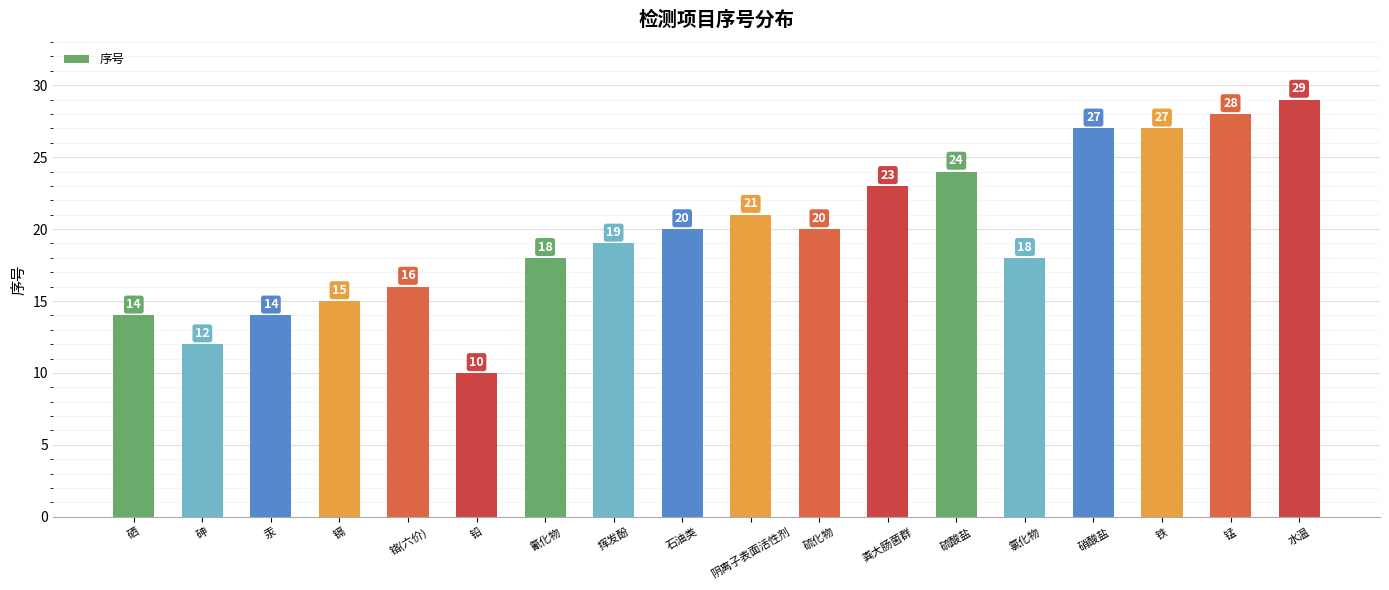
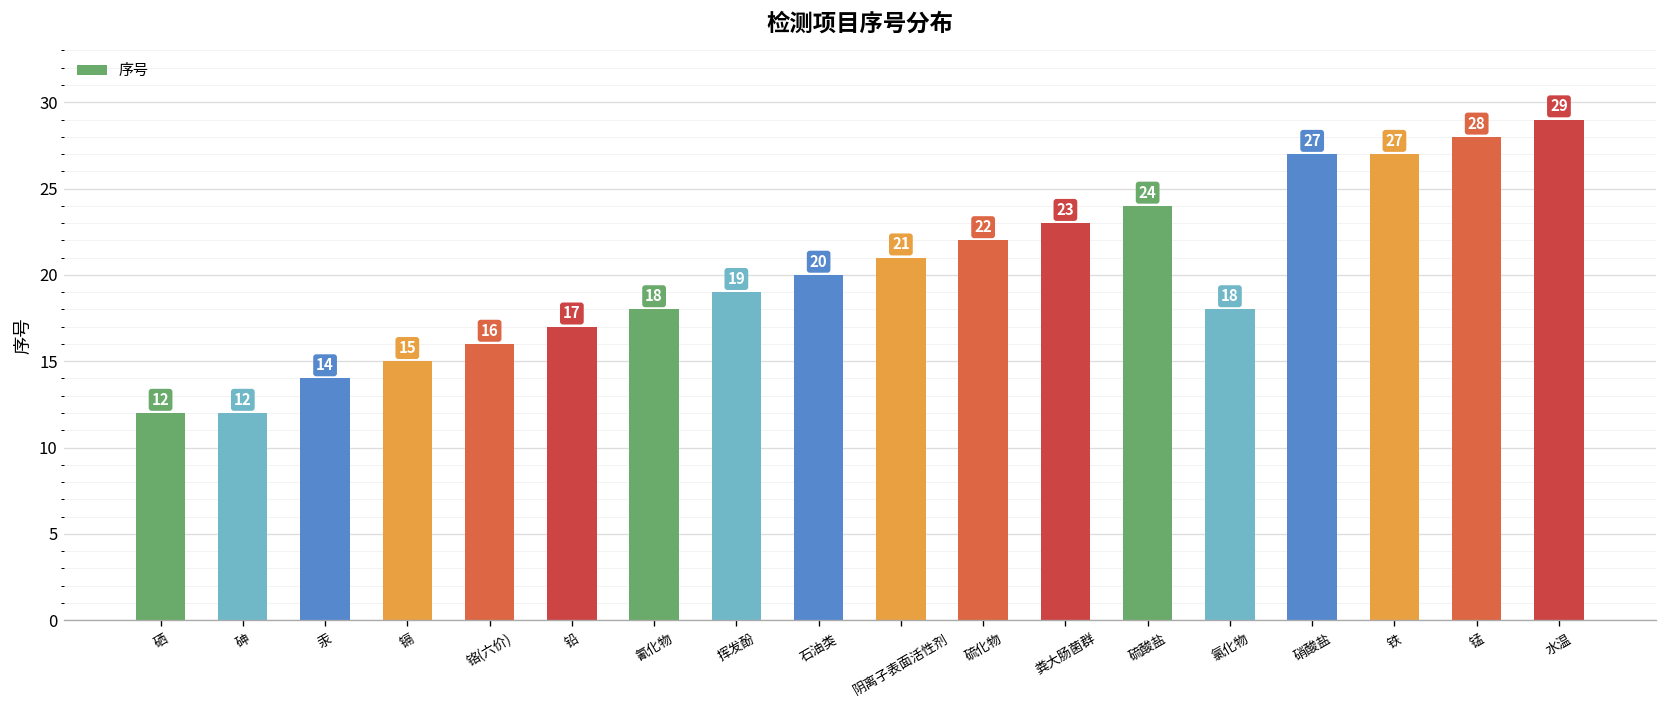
  {
-   "硒": 14,
-   "铅": 10,
-   "硫化物": 20
+   "硒": 12,
+   "铅": 17,
+   "硫化物": 22
  }
